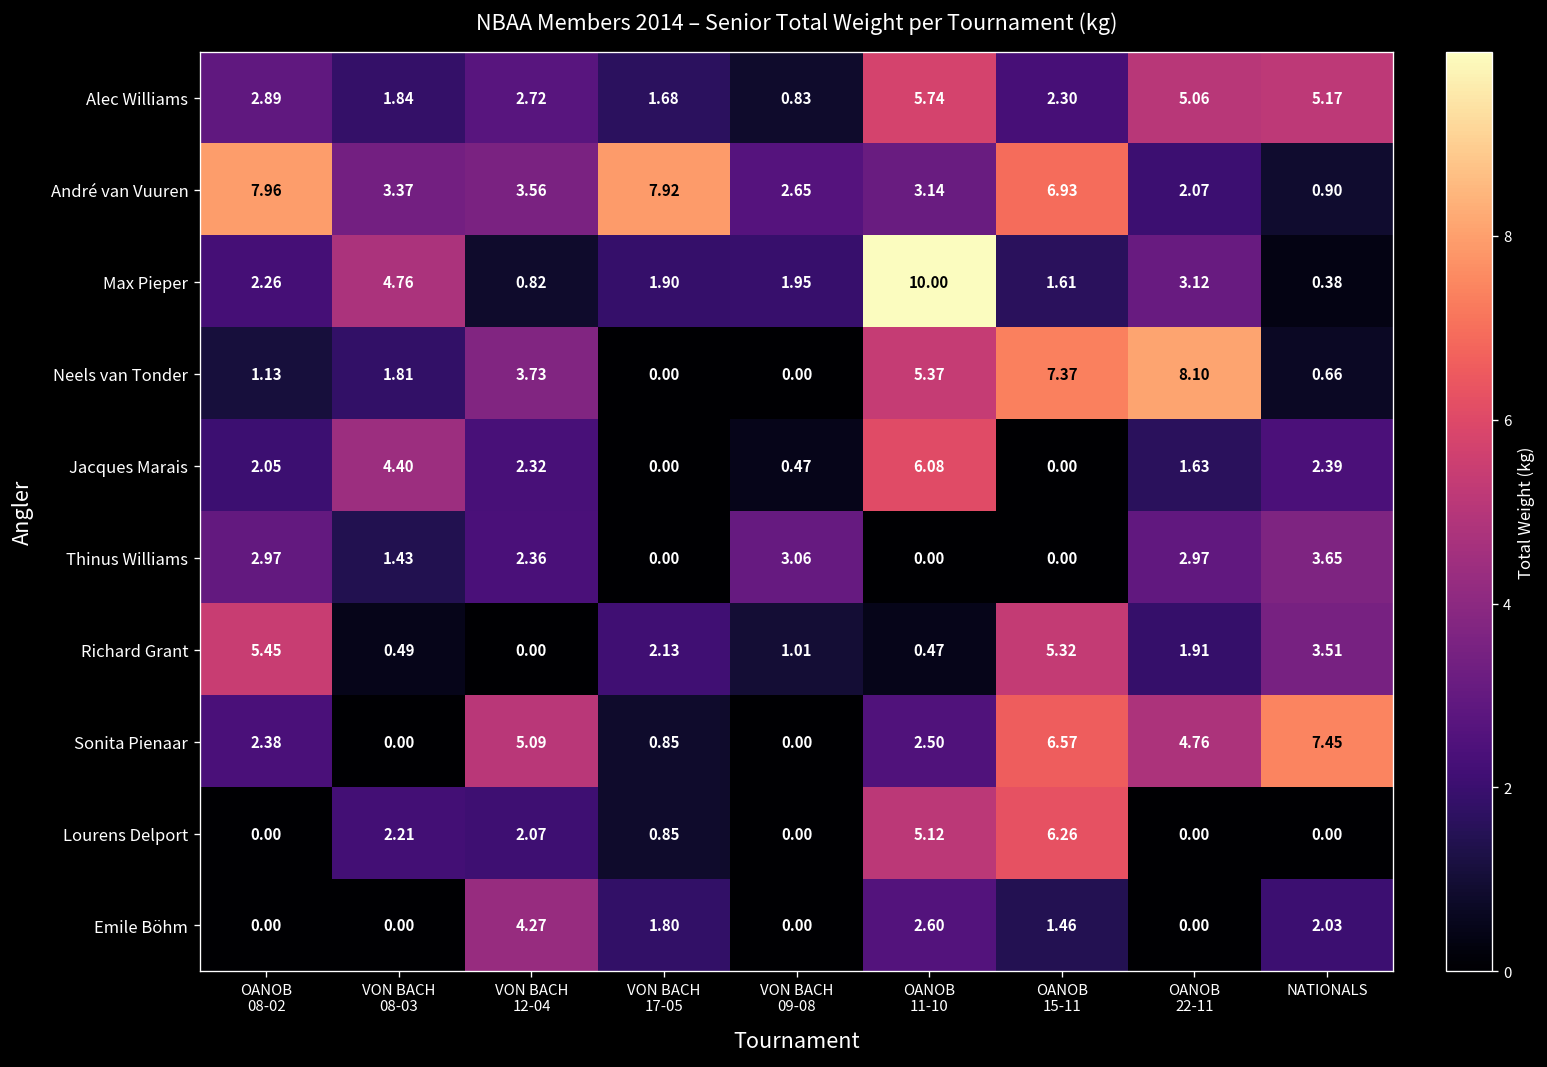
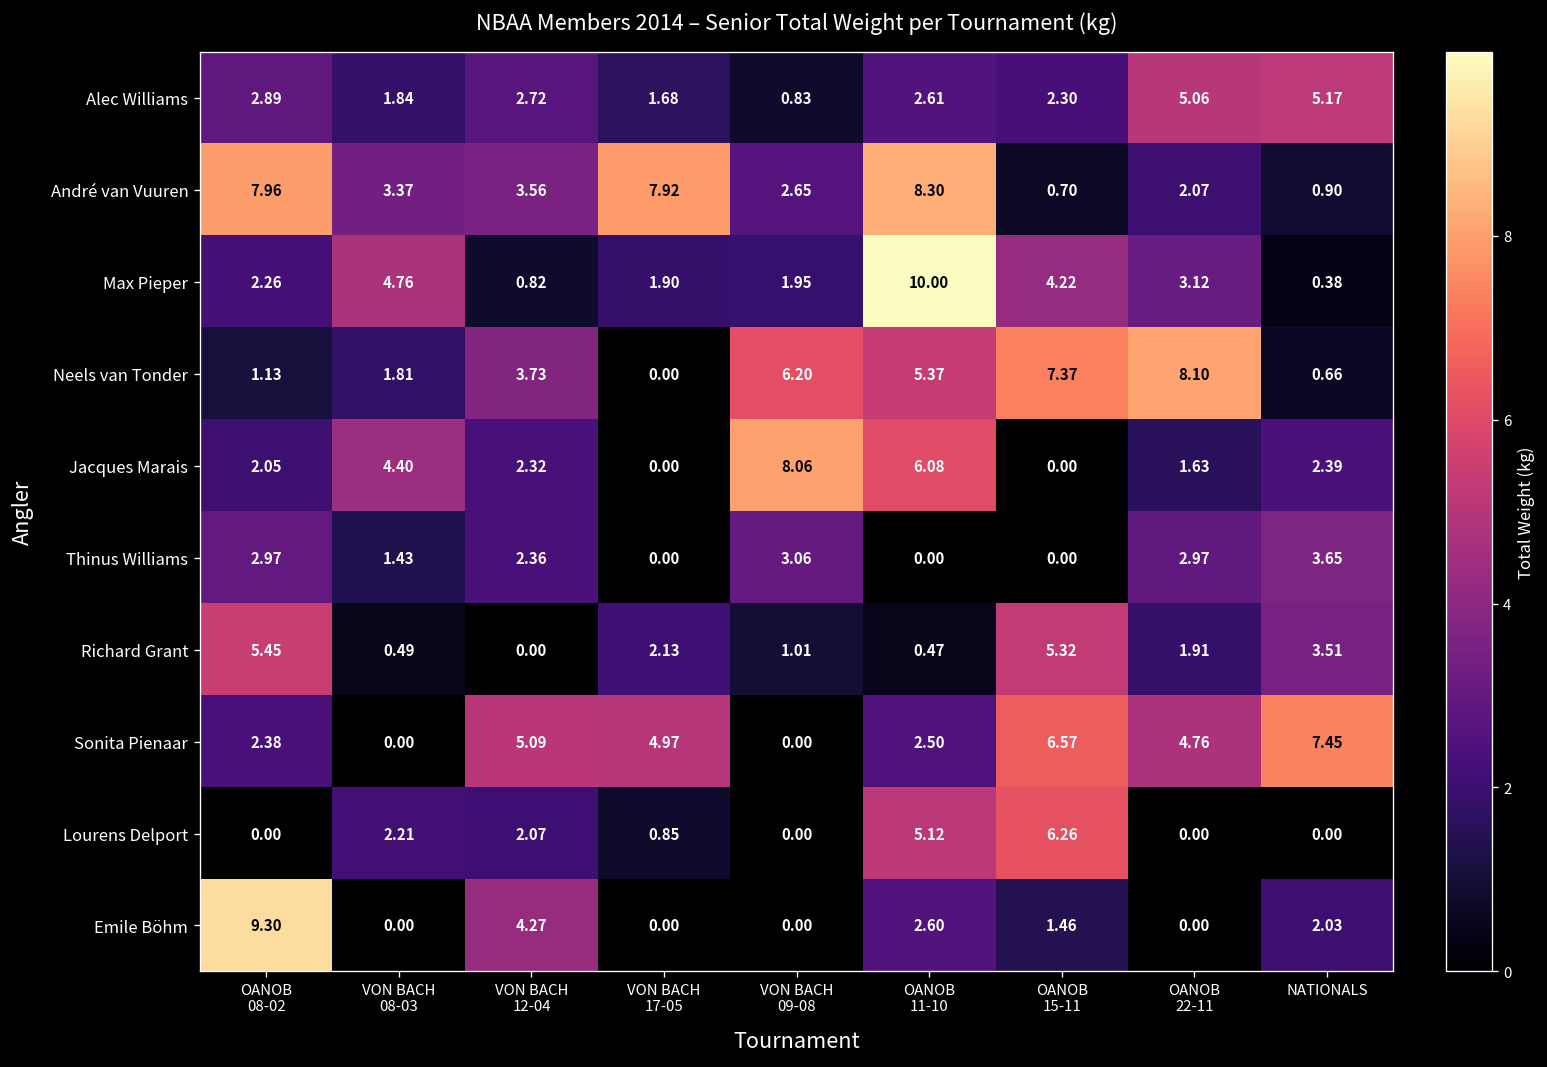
  {
    "Alec Williams": {
      "OANOB 08-02": 2.89,
      "VON BACH 08-03": 1.84,
      "VON BACH 12-04": 2.72,
      "VON BACH 17-05": 1.68,
      "VON BACH 09-08": 0.83,
-     "OANOB 11-10": 5.74,
+     "OANOB 11-10": 2.61,
      "OANOB 15-11": 2.30,
      "OANOB 22-11": 5.06,
      "NATIONALS": 5.17
    },
    "André van Vuuren": {
      "OANOB 08-02": 7.96,
      "VON BACH 08-03": 3.37,
      "VON BACH 12-04": 3.56,
      "VON BACH 17-05": 7.92,
      "VON BACH 09-08": 2.65,
-     "OANOB 11-10": 3.14,
-     "OANOB 15-11": 6.93,
+     "OANOB 11-10": 8.30,
+     "OANOB 15-11": 0.70,
      "OANOB 22-11": 2.07,
      "NATIONALS": 0.90
    },
    "Max Pieper": {
      "OANOB 08-02": 2.26,
      "VON BACH 08-03": 4.76,
      "VON BACH 12-04": 0.82,
      "VON BACH 17-05": 1.90,
      "VON BACH 09-08": 1.95,
      "OANOB 11-10": 10.00,
-     "OANOB 15-11": 1.61,
+     "OANOB 15-11": 4.22,
      "OANOB 22-11": 3.12,
      "NATIONALS": 0.38
    },
    "Neels van Tonder": {
      "OANOB 08-02": 1.13,
      "VON BACH 08-03": 1.81,
      "VON BACH 12-04": 3.73,
      "VON BACH 17-05": 0.00,
-     "VON BACH 09-08": 0.00,
+     "VON BACH 09-08": 6.20,
      "OANOB 11-10": 5.37,
      "OANOB 15-11": 7.37,
      "OANOB 22-11": 8.10,
      "NATIONALS": 0.66
    },
    "Jacques Marais": {
      "OANOB 08-02": 2.05,
      "VON BACH 08-03": 4.40,
      "VON BACH 12-04": 2.32,
      "VON BACH 17-05": 0.00,
-     "VON BACH 09-08": 0.47,
+     "VON BACH 09-08": 8.06,
      "OANOB 11-10": 6.08,
      "OANOB 15-11": 0.00,
      "OANOB 22-11": 1.63,
      "NATIONALS": 2.39
    },
    "Thinus Williams": {
      "OANOB 08-02": 2.97,
      "VON BACH 08-03": 1.43,
      "VON BACH 12-04": 2.36,
      "VON BACH 17-05": 0.00,
      "VON BACH 09-08": 3.06,
      "OANOB 11-10": 0.00,
      "OANOB 15-11": 0.00,
      "OANOB 22-11": 2.97,
      "NATIONALS": 3.65
    },
    "Richard Grant": {
      "OANOB 08-02": 5.45,
      "VON BACH 08-03": 0.49,
      "VON BACH 12-04": 0.00,
      "VON BACH 17-05": 2.13,
      "VON BACH 09-08": 1.01,
      "OANOB 11-10": 0.47,
      "OANOB 15-11": 5.32,
      "OANOB 22-11": 1.91,
      "NATIONALS": 3.51
    },
    "Sonita Pienaar": {
      "OANOB 08-02": 2.38,
      "VON BACH 08-03": 0.00,
      "VON BACH 12-04": 5.09,
-     "VON BACH 17-05": 0.85,
+     "VON BACH 17-05": 4.97,
      "VON BACH 09-08": 0.00,
      "OANOB 11-10": 2.50,
      "OANOB 15-11": 6.57,
      "OANOB 22-11": 4.76,
      "NATIONALS": 7.45
    },
    "Lourens Delport": {
      "OANOB 08-02": 0.00,
      "VON BACH 08-03": 2.21,
      "VON BACH 12-04": 2.07,
      "VON BACH 17-05": 0.85,
      "VON BACH 09-08": 0.00,
      "OANOB 11-10": 5.12,
      "OANOB 15-11": 6.26,
      "OANOB 22-11": 0.00,
      "NATIONALS": 0.00
    },
    "Emile Böhm": {
-     "OANOB 08-02": 0.00,
+     "OANOB 08-02": 9.30,
      "VON BACH 08-03": 0.00,
      "VON BACH 12-04": 4.27,
-     "VON BACH 17-05": 1.80,
+     "VON BACH 17-05": 0.00,
      "VON BACH 09-08": 0.00,
      "OANOB 11-10": 2.60,
      "OANOB 15-11": 1.46,
      "OANOB 22-11": 0.00,
      "NATIONALS": 2.03
    }
  }
